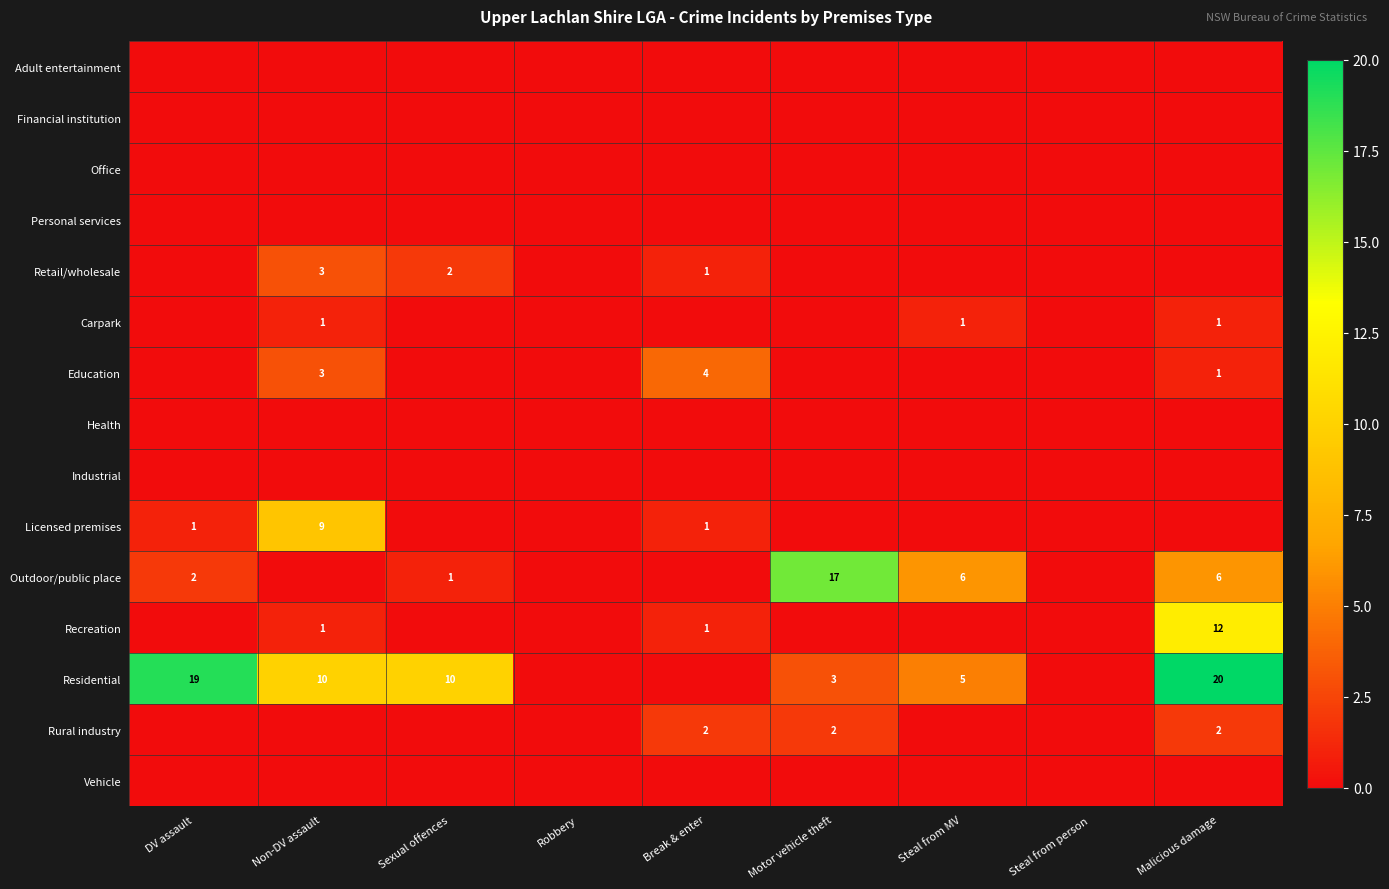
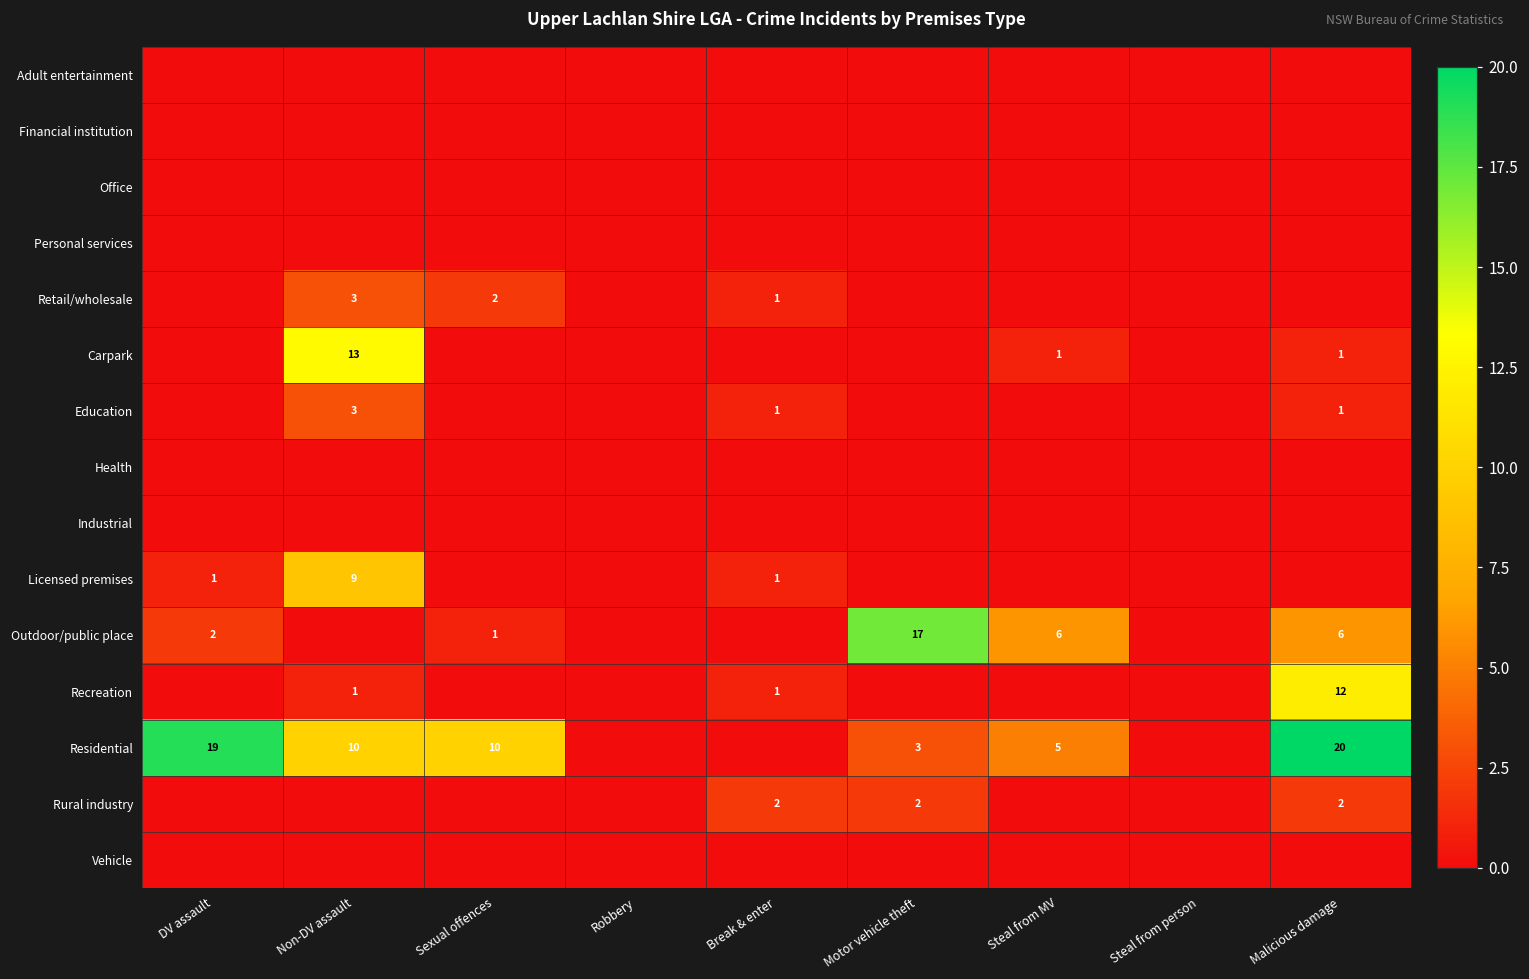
  {
    "Retail/wholesale": {
      "Non-DV assault": 3,
      "Sexual offences": 2,
      "Break & enter": 1
    },
    "Carpark": {
-     "Non-DV assault": 1,
+     "Non-DV assault": 13,
      "Steal from MV": 1,
      "Malicious damage": 1
    },
    "Education": {
      "Non-DV assault": 3,
-     "Break & enter": 4,
+     "Break & enter": 1,
      "Malicious damage": 1
    },
    "Licensed premises": {
      "DV assault": 1,
      "Non-DV assault": 9,
      "Break & enter": 1
    },
    "Outdoor/public place": {
      "DV assault": 2,
      "Sexual offences": 1,
      "Motor vehicle theft": 17,
      "Steal from MV": 6,
      "Malicious damage": 6
    },
    "Recreation": {
      "Non-DV assault": 1,
      "Break & enter": 1,
      "Malicious damage": 12
    },
    "Residential": {
      "DV assault": 19,
      "Non-DV assault": 10,
      "Sexual offences": 10,
      "Motor vehicle theft": 3,
      "Steal from MV": 5,
      "Malicious damage": 20
    },
    "Rural industry": {
      "Break & enter": 2,
      "Motor vehicle theft": 2,
      "Malicious damage": 2
    }
  }
